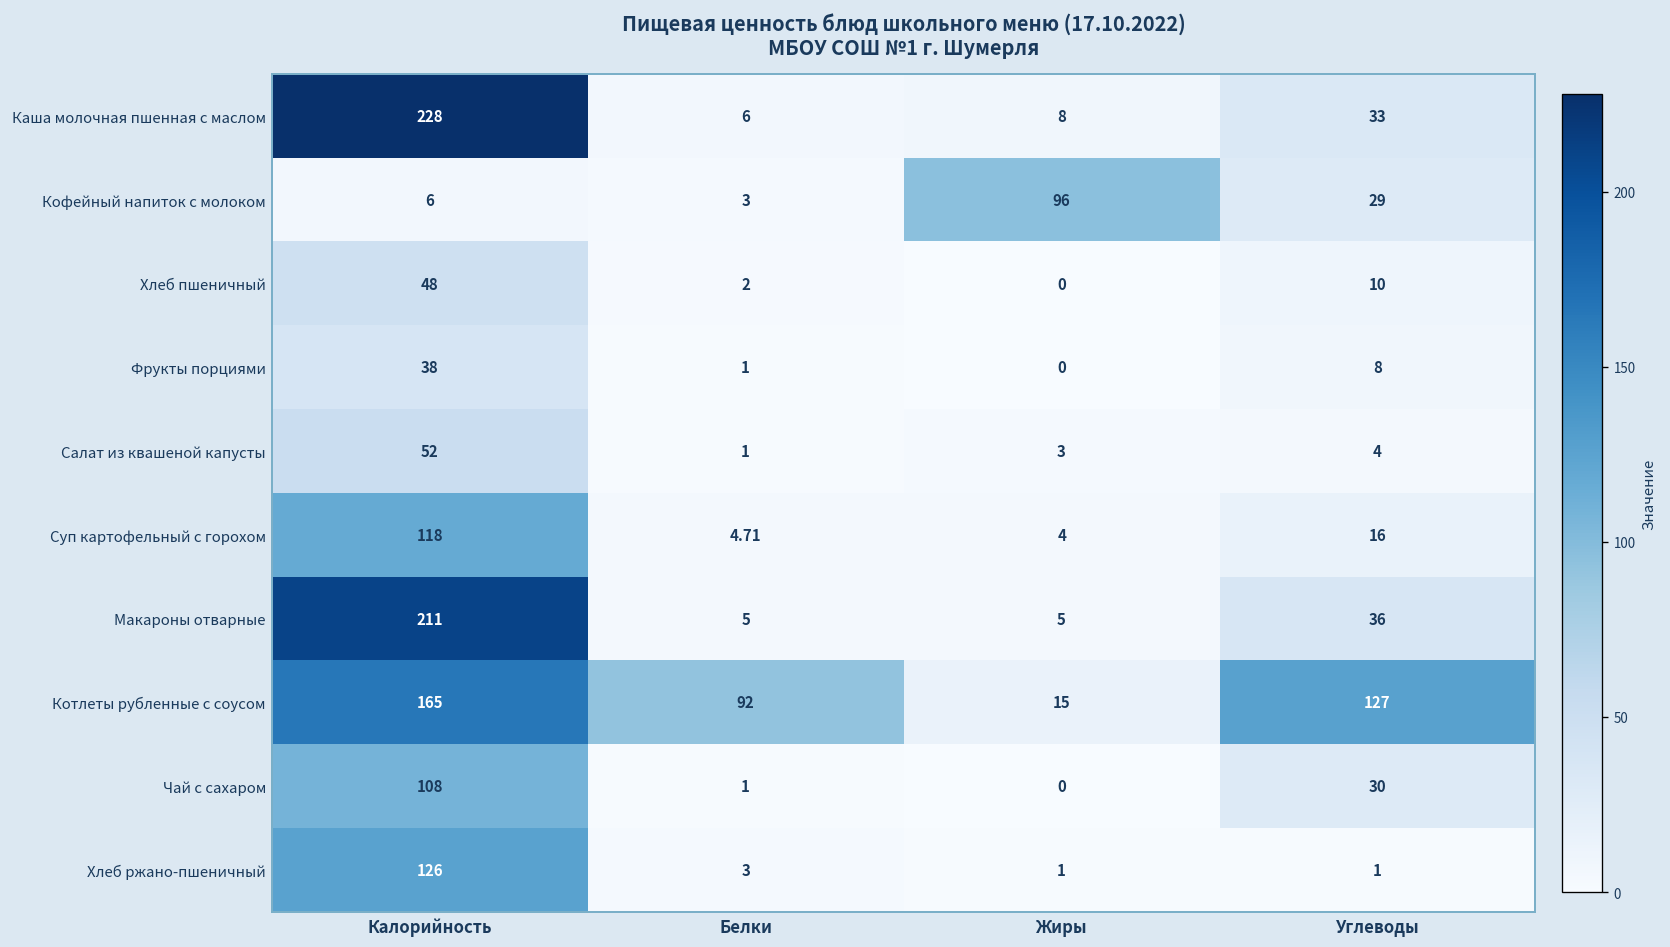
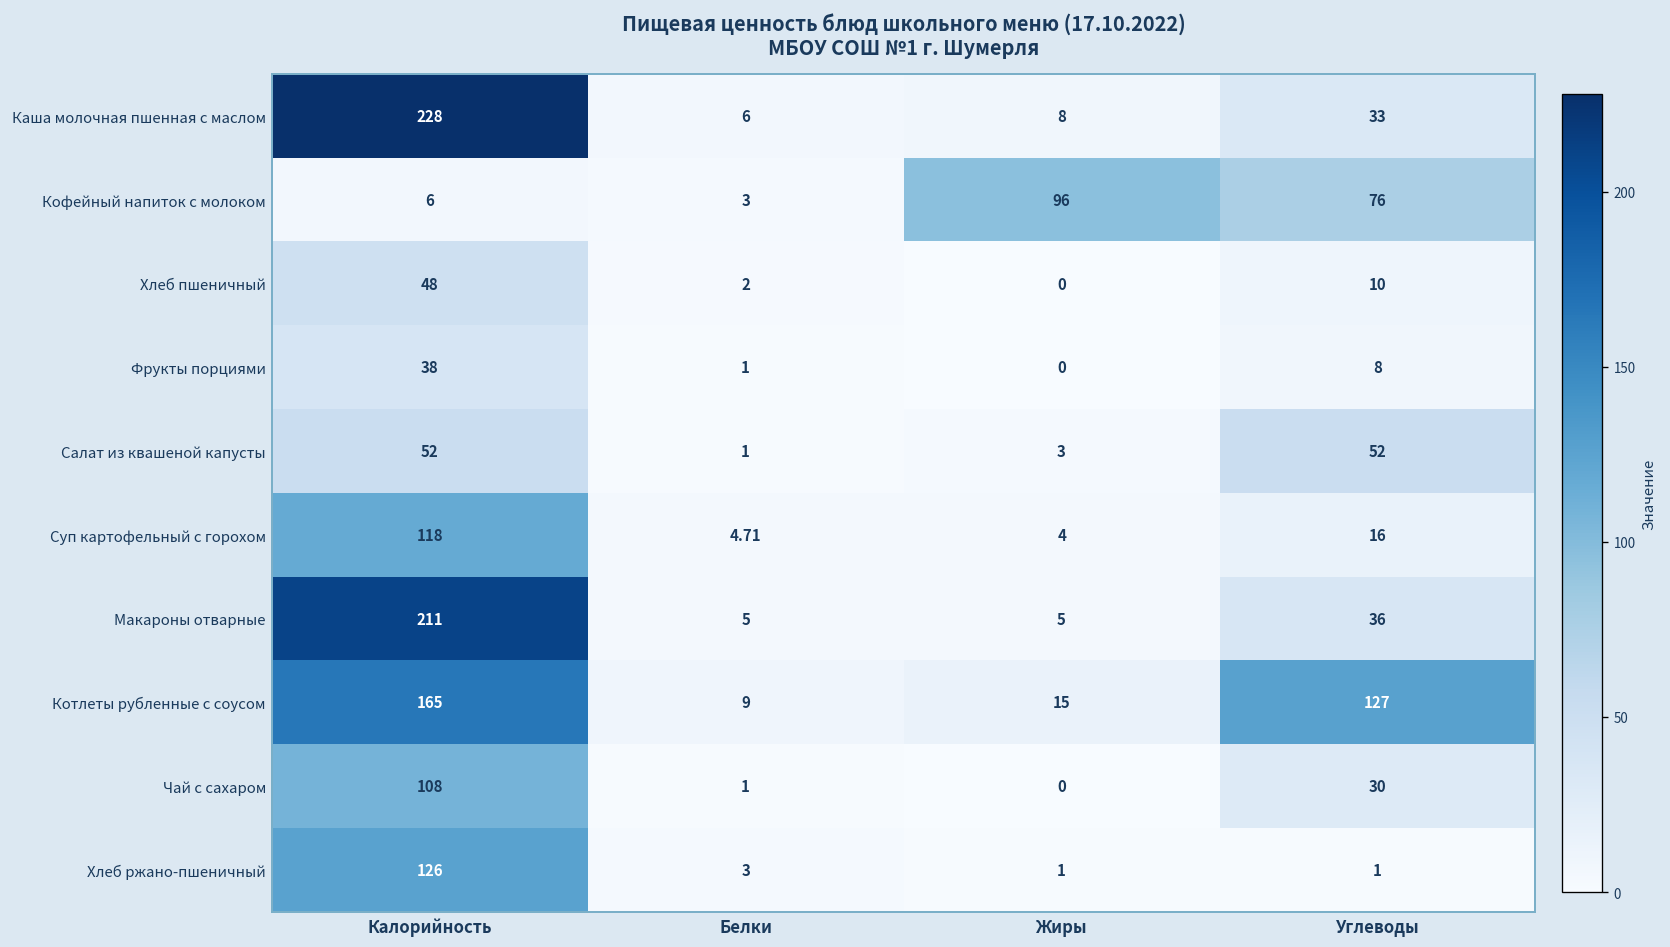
  {
    "Каша молочная пшенная с маслом": {
      "Калорийность": 228,
      "Белки": 6,
      "Жиры": 8,
      "Углеводы": 33
    },
    "Кофейный напиток с молоком": {
      "Калорийность": 6,
      "Белки": 3,
      "Жиры": 96,
-     "Углеводы": 29
+     "Углеводы": 76
    },
    "Хлеб пшеничный": {
      "Калорийность": 48,
      "Белки": 2,
      "Жиры": 0,
      "Углеводы": 10
    },
    "Фрукты порциями": {
      "Калорийность": 38,
      "Белки": 1,
      "Жиры": 0,
      "Углеводы": 8
    },
    "Салат из квашеной капусты": {
      "Калорийность": 52,
      "Белки": 1,
      "Жиры": 3,
-     "Углеводы": 4
+     "Углеводы": 52
    },
    "Суп картофельный с горохом": {
      "Калорийность": 118,
      "Белки": 4.71,
      "Жиры": 4,
      "Углеводы": 16
    },
    "Макароны отварные": {
      "Калорийность": 211,
      "Белки": 5,
      "Жиры": 5,
      "Углеводы": 36
    },
    "Котлеты рубленные с соусом": {
      "Калорийность": 165,
-     "Белки": 92,
+     "Белки": 9,
      "Жиры": 15,
      "Углеводы": 127
    },
    "Чай с сахаром": {
      "Калорийность": 108,
      "Белки": 1,
      "Жиры": 0,
      "Углеводы": 30
    },
    "Хлеб ржано-пшеничный": {
      "Калорийность": 126,
      "Белки": 3,
      "Жиры": 1,
      "Углеводы": 1
    }
  }
